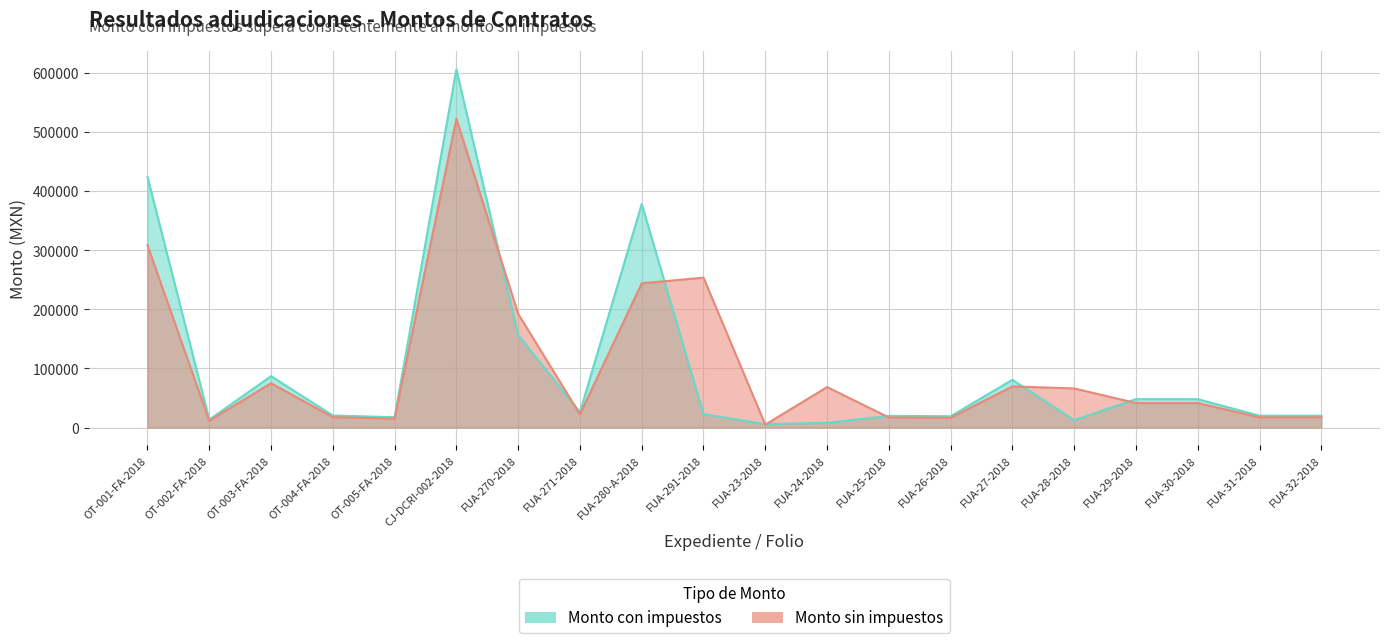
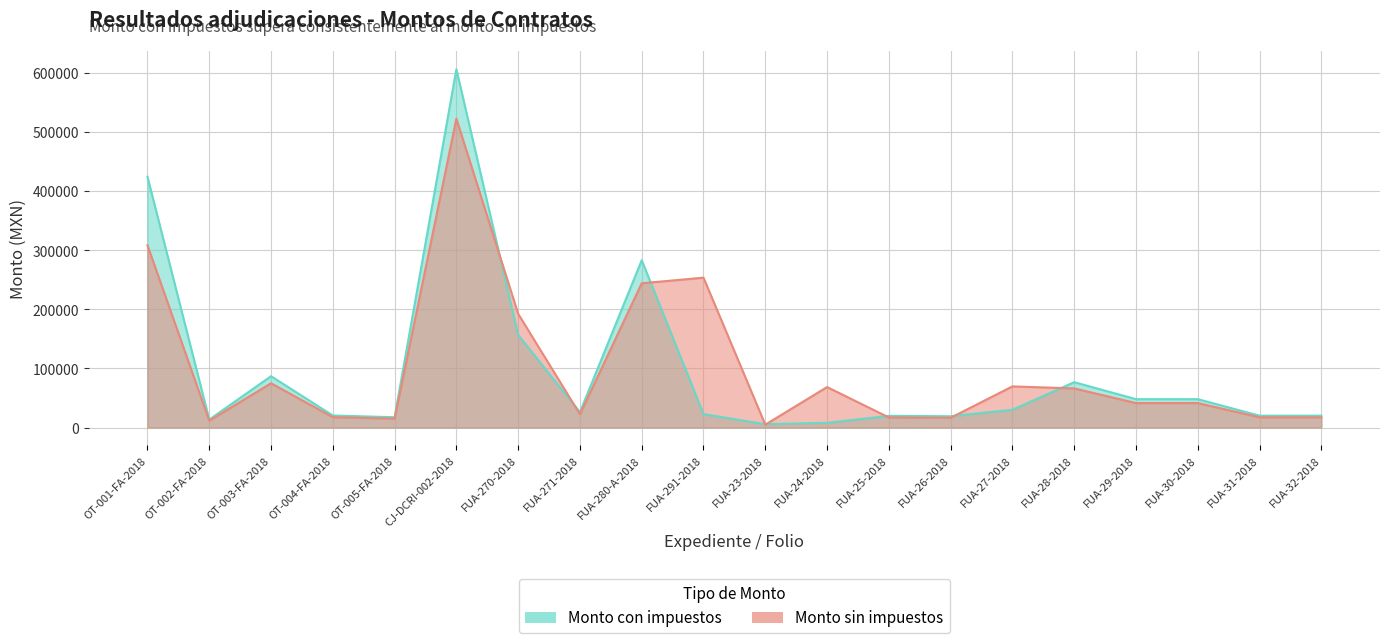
  {
    "Monto con impuestos": {
      "OT-001-FA-2018": 420000,
      "OT-003-FA-2018": 90000,
      "CJ-DCRI-002-2018": 610000,
      "FUA-270-2018": 160000,
-     "FUA-280-A-2018": 380000,
+     "FUA-280-A-2018": 280000,
      "FUA-291-2018": 20000,
      "FUA-24-2018": 10000,
-     "FUA-27-2018": 80000,
-     "FUA-28-2018": 10000,
+     "FUA-27-2018": 30000,
+     "FUA-28-2018": 80000,
      "FUA-29-2018": 50000,
      "FUA-30-2018": 50000
    },
    "Monto sin impuestos": {
      "OT-001-FA-2018": 310000,
      "OT-003-FA-2018": 70000,
      "CJ-DCRI-002-2018": 520000,
      "FUA-270-2018": 190000,
      "FUA-280-A-2018": 240000,
      "FUA-291-2018": 250000,
      "FUA-24-2018": 70000,
      "FUA-27-2018": 70000,
      "FUA-28-2018": 70000,
      "FUA-29-2018": 40000,
      "FUA-30-2018": 40000
    }
  }
